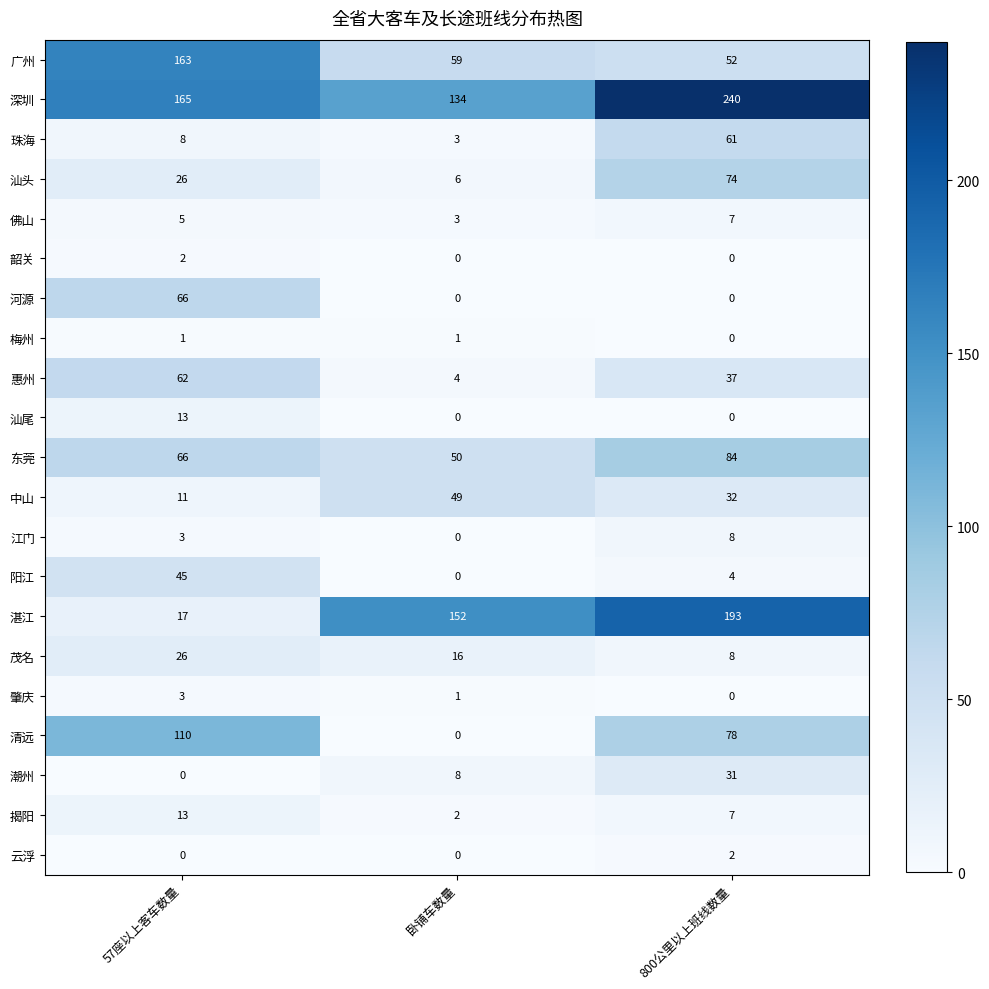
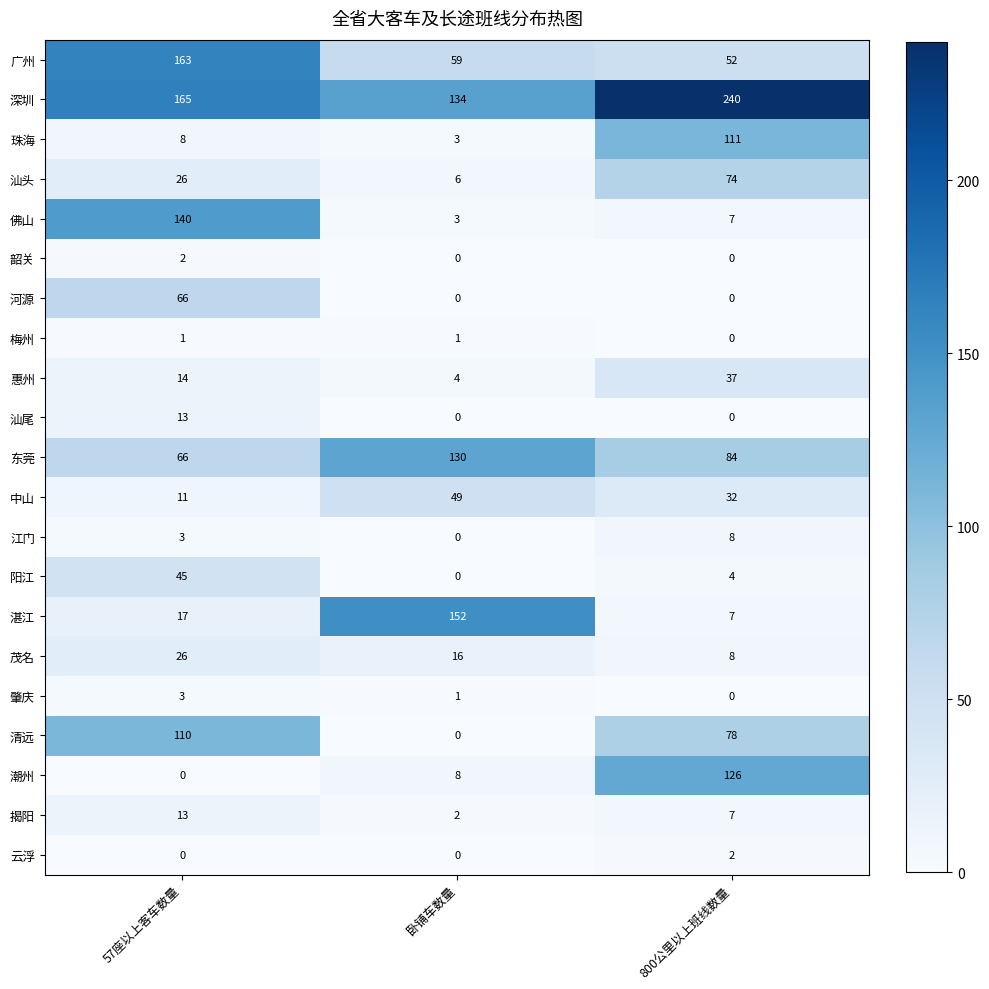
  {
    "广州": {
      "57座以上客车数量": 163,
      "卧铺车数量": 59,
      "800公里以上班线数量": 52
    },
    "深圳": {
      "57座以上客车数量": 165,
      "卧铺车数量": 134,
      "800公里以上班线数量": 240
    },
    "珠海": {
      "57座以上客车数量": 8,
      "卧铺车数量": 3,
-     "800公里以上班线数量": 61
+     "800公里以上班线数量": 111
    },
    "汕头": {
      "57座以上客车数量": 26,
      "卧铺车数量": 6,
      "800公里以上班线数量": 74
    },
    "佛山": {
-     "57座以上客车数量": 5,
+     "57座以上客车数量": 140,
      "卧铺车数量": 3,
      "800公里以上班线数量": 7
    },
    "韶关": {
      "57座以上客车数量": 2,
      "卧铺车数量": 0,
      "800公里以上班线数量": 0
    },
    "河源": {
      "57座以上客车数量": 66,
      "卧铺车数量": 0,
      "800公里以上班线数量": 0
    },
    "梅州": {
      "57座以上客车数量": 1,
      "卧铺车数量": 1,
      "800公里以上班线数量": 0
    },
    "惠州": {
-     "57座以上客车数量": 62,
+     "57座以上客车数量": 14,
      "卧铺车数量": 4,
      "800公里以上班线数量": 37
    },
    "汕尾": {
      "57座以上客车数量": 13,
      "卧铺车数量": 0,
      "800公里以上班线数量": 0
    },
    "东莞": {
      "57座以上客车数量": 66,
-     "卧铺车数量": 50,
+     "卧铺车数量": 130,
      "800公里以上班线数量": 84
    },
    "中山": {
      "57座以上客车数量": 11,
      "卧铺车数量": 49,
      "800公里以上班线数量": 32
    },
    "江门": {
      "57座以上客车数量": 3,
      "卧铺车数量": 0,
      "800公里以上班线数量": 8
    },
    "阳江": {
      "57座以上客车数量": 45,
      "卧铺车数量": 0,
      "800公里以上班线数量": 4
    },
    "湛江": {
      "57座以上客车数量": 17,
      "卧铺车数量": 152,
-     "800公里以上班线数量": 193
+     "800公里以上班线数量": 7
    },
    "茂名": {
      "57座以上客车数量": 26,
      "卧铺车数量": 16,
      "800公里以上班线数量": 8
    },
    "肇庆": {
      "57座以上客车数量": 3,
      "卧铺车数量": 1,
      "800公里以上班线数量": 0
    },
    "清远": {
      "57座以上客车数量": 110,
      "卧铺车数量": 0,
      "800公里以上班线数量": 78
    },
    "潮州": {
      "57座以上客车数量": 0,
      "卧铺车数量": 8,
-     "800公里以上班线数量": 31
+     "800公里以上班线数量": 126
    },
    "揭阳": {
      "57座以上客车数量": 13,
      "卧铺车数量": 2,
      "800公里以上班线数量": 7
    },
    "云浮": {
      "57座以上客车数量": 0,
      "卧铺车数量": 0,
      "800公里以上班线数量": 2
    }
  }
